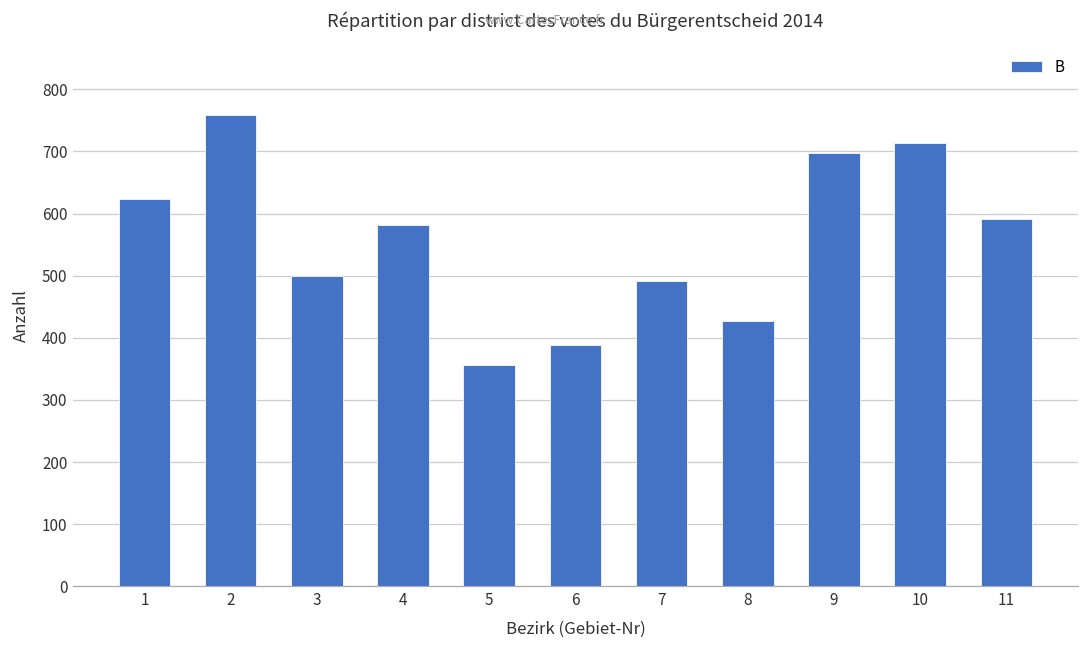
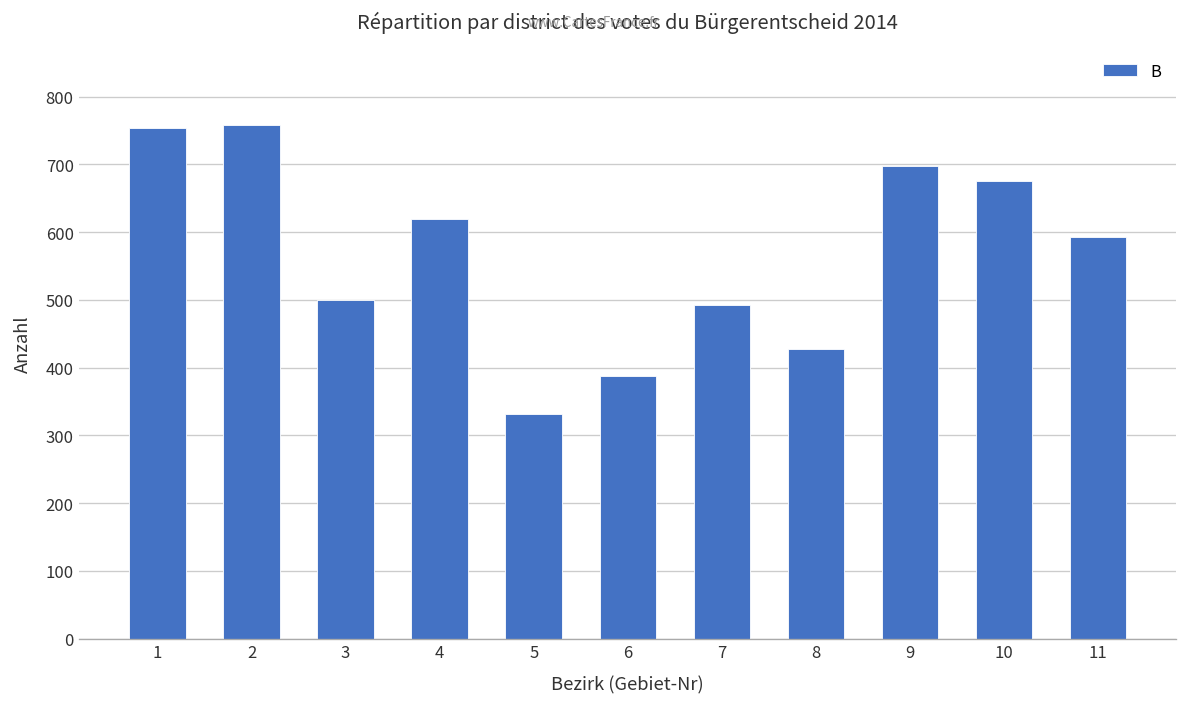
  {
-   "1": 620,
+   "1": 750,
    "2": 760,
    "3": 500,
-   "4": 580,
-   "5": 360,
+   "4": 620,
+   "5": 330,
    "6": 390,
    "7": 490,
    "8": 430,
    "9": 700,
-   "10": 710,
+   "10": 680,
    "11": 590
  }
